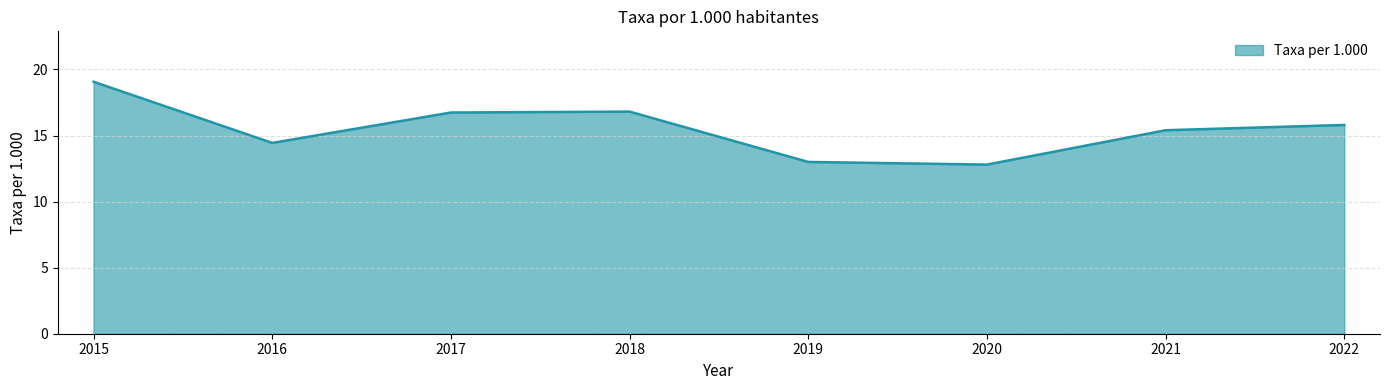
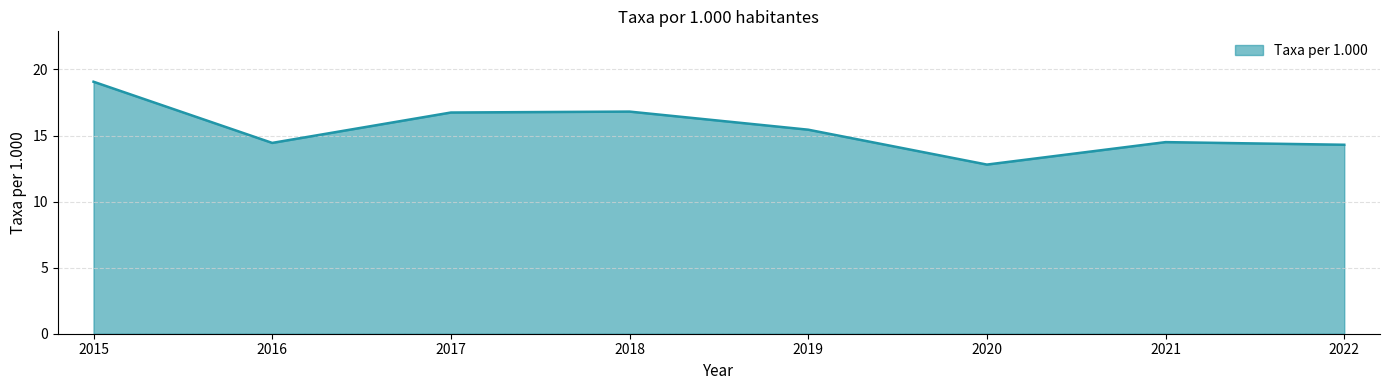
  {
    "2015": 19.1,
    "2016": 14.4,
    "2017": 16.7,
    "2018": 16.8,
-   "2019": 13.0,
+   "2019": 15.4,
    "2020": 12.8,
-   "2021": 15.4,
-   "2022": 15.8
+   "2021": 14.5,
+   "2022": 14.3
  }
